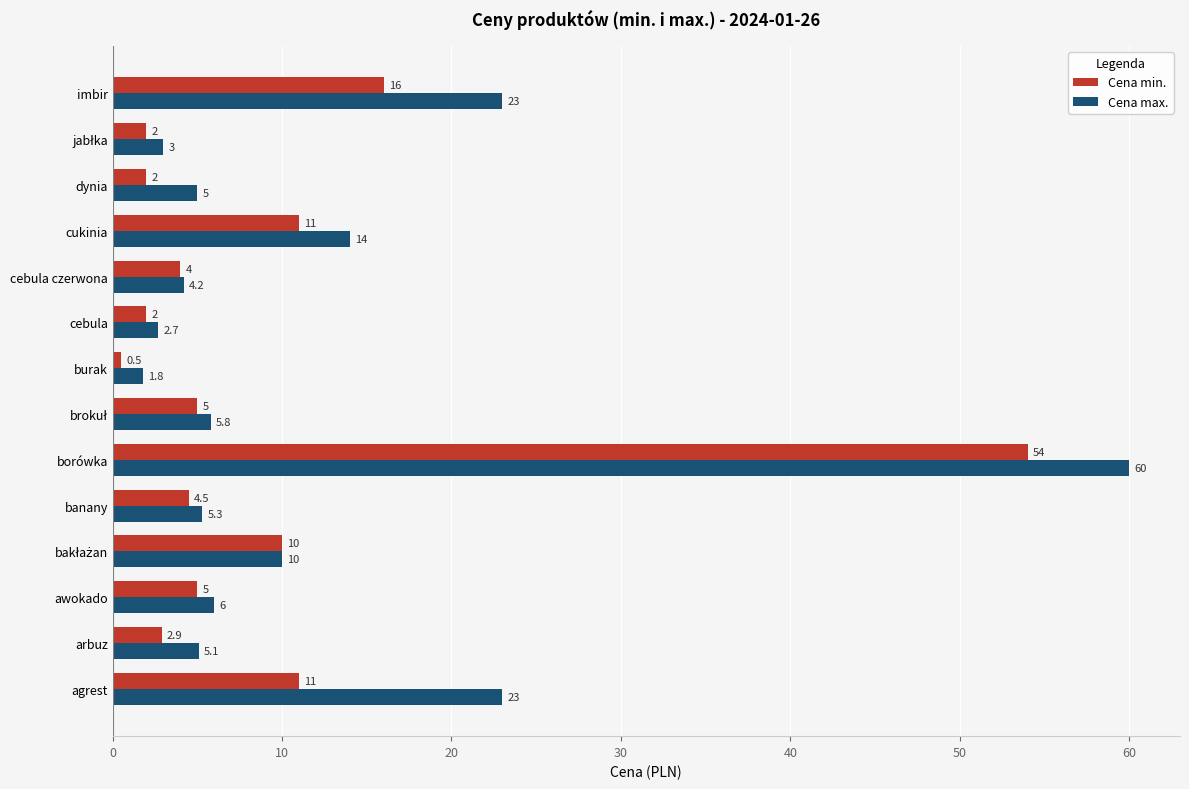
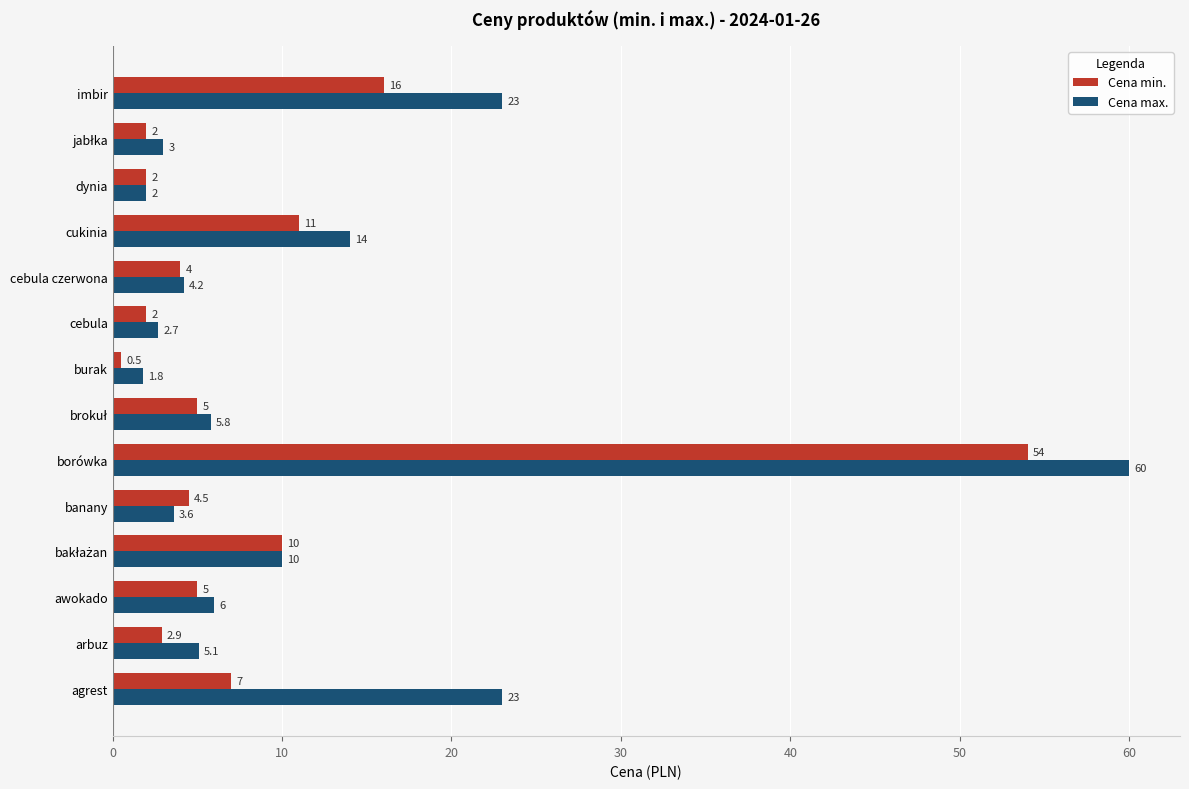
  {
    "Cena min.": {
      "imbir": 16,
      "jabłka": 2,
      "dynia": 2,
      "cukinia": 11,
      "cebula czerwona": 4,
      "cebula": 2,
      "burak": 0.5,
      "brokuł": 5,
      "borówka": 54,
      "banany": 4.5,
      "bakłażan": 10,
      "awokado": 5,
      "arbuz": 2.9,
-     "agrest": 11
+     "agrest": 7
    },
    "Cena max.": {
      "imbir": 23,
      "jabłka": 3,
-     "dynia": 5,
+     "dynia": 2,
      "cukinia": 14,
      "cebula czerwona": 4.2,
      "cebula": 2.7,
      "burak": 1.8,
      "brokuł": 5.8,
      "borówka": 60,
-     "banany": 5.3,
+     "banany": 3.6,
      "bakłażan": 10,
      "awokado": 6,
      "arbuz": 5.1,
      "agrest": 23
    }
  }
